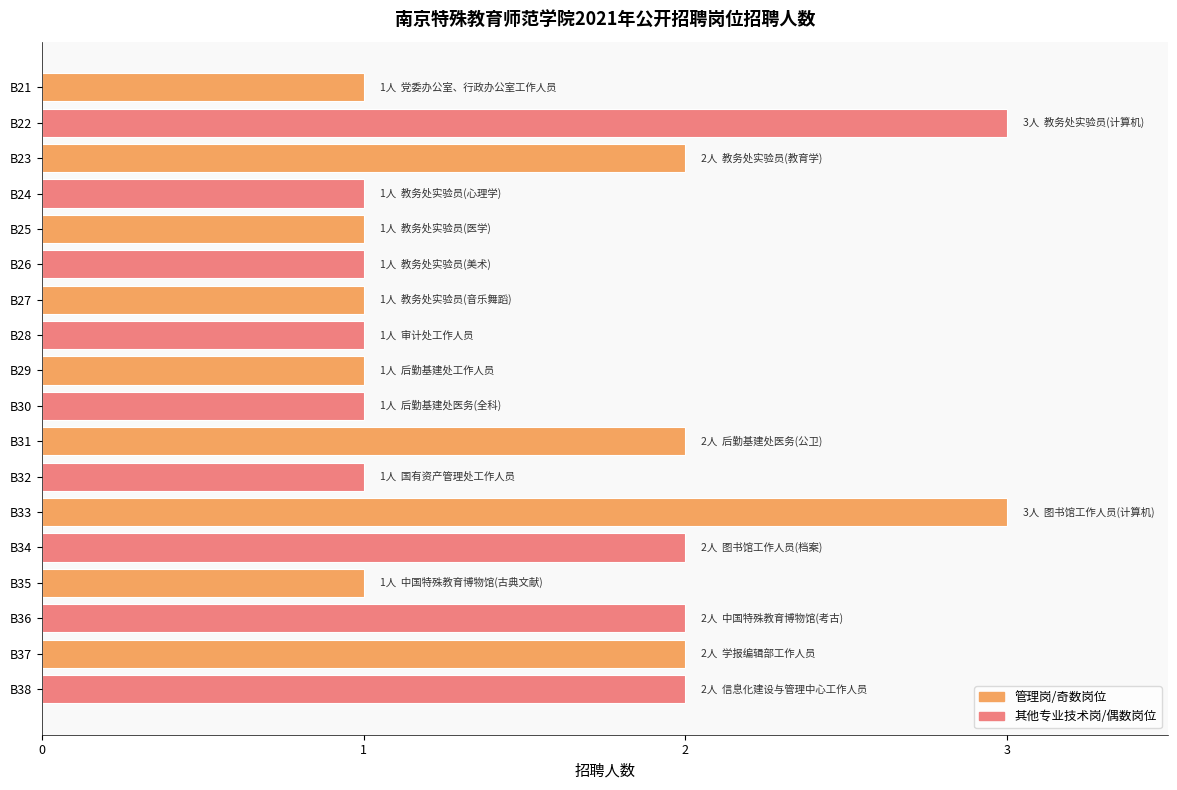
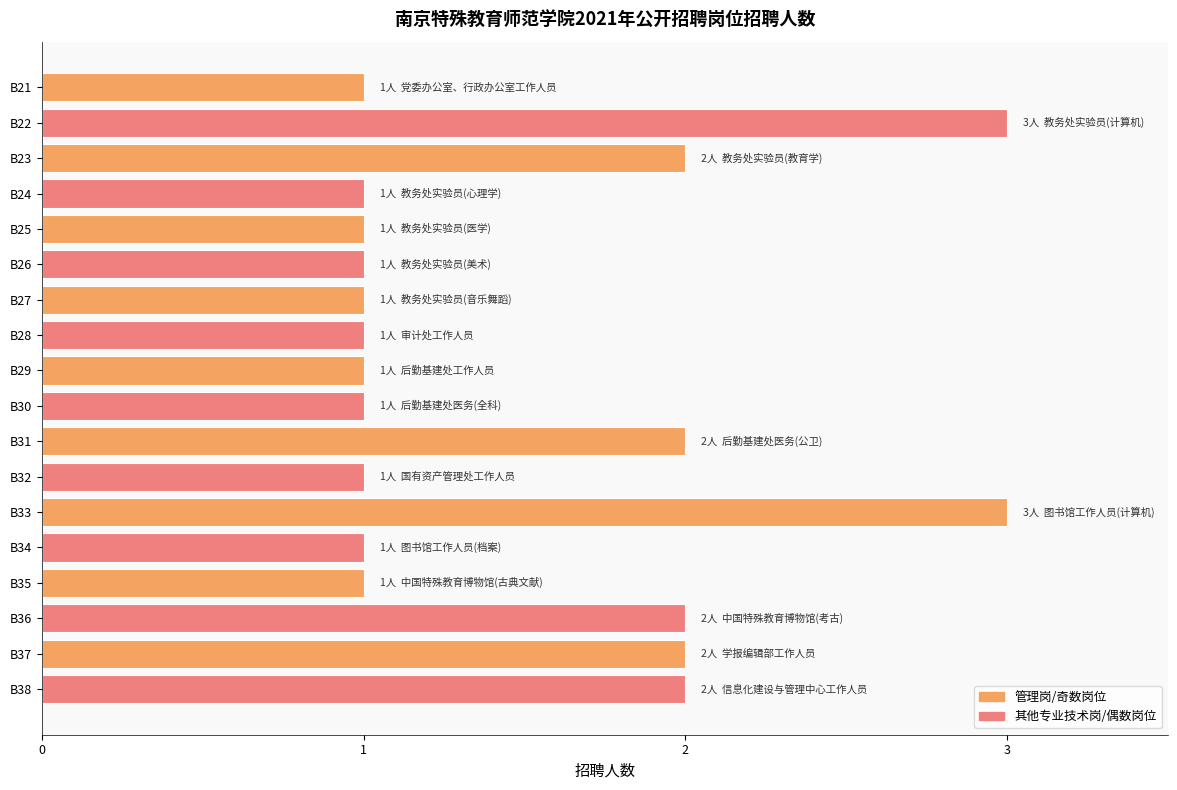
  {
    "B21": "1人",
    "B22": "3人",
    "B23": "2人",
    "B24": "1人",
    "B25": "1人",
    "B26": "1人",
    "B27": "1人",
    "B28": "1人",
    "B29": "1人",
    "B30": "1人",
    "B31": "2人",
    "B32": "1人",
    "B33": "3人",
-   "B34": "2人",
+   "B34": "1人",
    "B35": "1人",
    "B36": "2人",
    "B37": "2人",
    "B38": "2人"
  }
